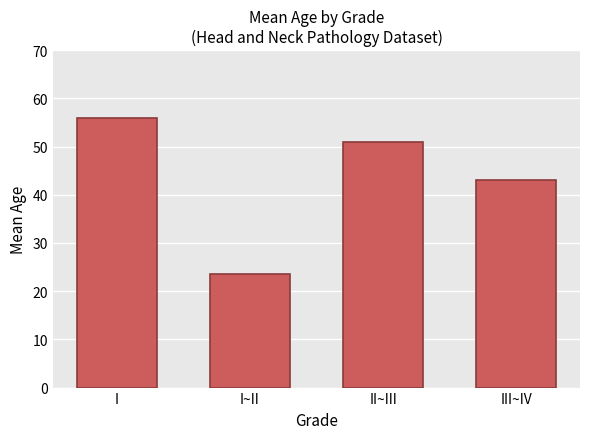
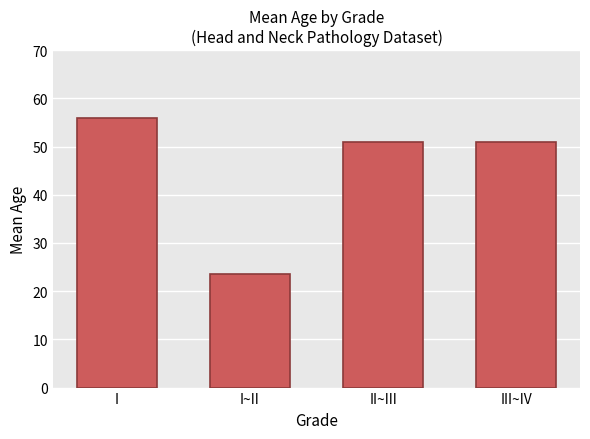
  {
    "I": 56,
    "I~II": 24,
    "II~III": 51,
-   "III~IV": 43
+   "III~IV": 51
  }
